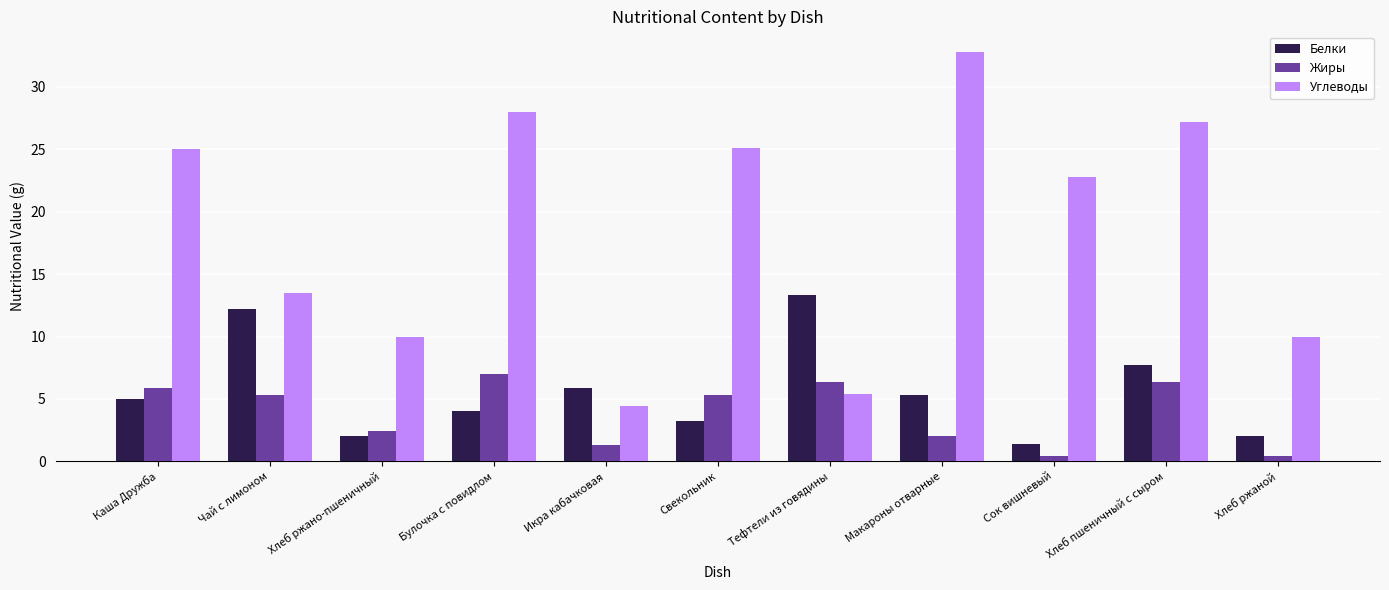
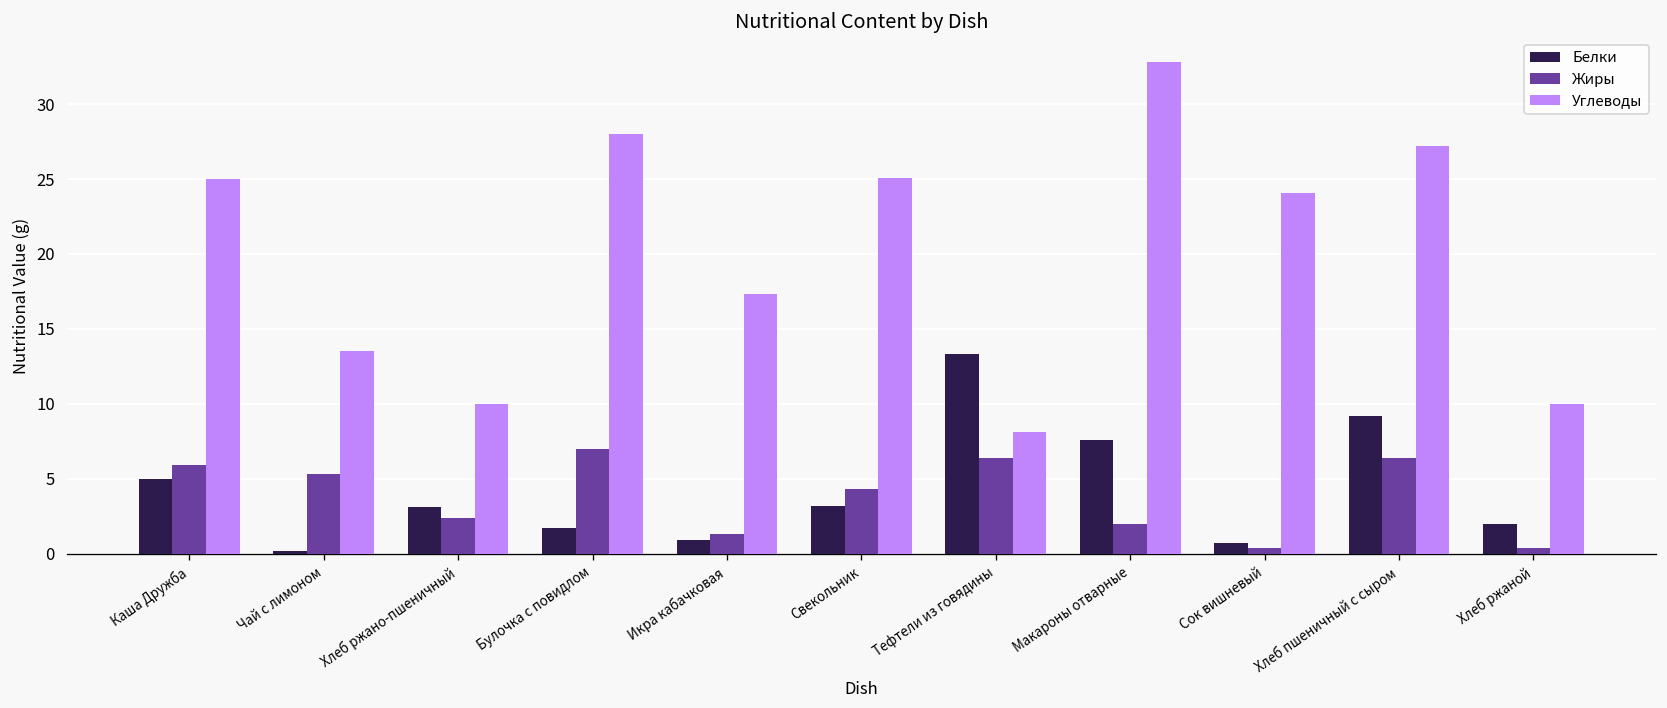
  {
    "Белки": {
      "Каша Дружба": 5.0,
-     "Чай с лимоном": 12.2,
-     "Хлеб ржано-пшеничный": 2.0,
-     "Булочка с повидлом": 4.0,
-     "Икра кабачковая": 5.9,
+     "Чай с лимоном": 0.2,
+     "Хлеб ржано-пшеничный": 3.1,
+     "Булочка с повидлом": 1.7,
+     "Икра кабачковая": 0.9,
      "Свекольник": 3.2,
      "Тефтели из говядины": 13.3,
-     "Макароны отварные": 5.3,
-     "Сок вишневый": 1.4,
-     "Хлеб пшеничный с сыром": 7.7,
+     "Макароны отварные": 7.6,
+     "Сок вишневый": 0.7,
+     "Хлеб пшеничный с сыром": 9.2,
      "Хлеб ржаной": 2.0
    },
    "Жиры": {
      "Каша Дружба": 5.9,
      "Чай с лимоном": 5.3,
      "Хлеб ржано-пшеничный": 2.4,
      "Булочка с повидлом": 7.0,
      "Икра кабачковая": 1.3,
-     "Свекольник": 5.3,
+     "Свекольник": 4.3,
      "Тефтели из говядины": 6.4,
      "Макароны отварные": 2.0,
      "Сок вишневый": 0.4,
      "Хлеб пшеничный с сыром": 6.4,
      "Хлеб ржаной": 0.4
    },
    "Углеводы": {
      "Каша Дружба": 25.0,
      "Чай с лимоном": 13.5,
      "Хлеб ржано-пшеничный": 10.0,
      "Булочка с повидлом": 28.0,
-     "Икра кабачковая": 4.4,
+     "Икра кабачковая": 17.3,
      "Свекольник": 25.1,
-     "Тефтели из говядины": 5.4,
+     "Тефтели из говядины": 8.1,
      "Макароны отварные": 32.8,
-     "Сок вишневый": 22.8,
+     "Сок вишневый": 24.1,
      "Хлеб пшеничный с сыром": 27.2,
      "Хлеб ржаной": 10.0
    }
  }
